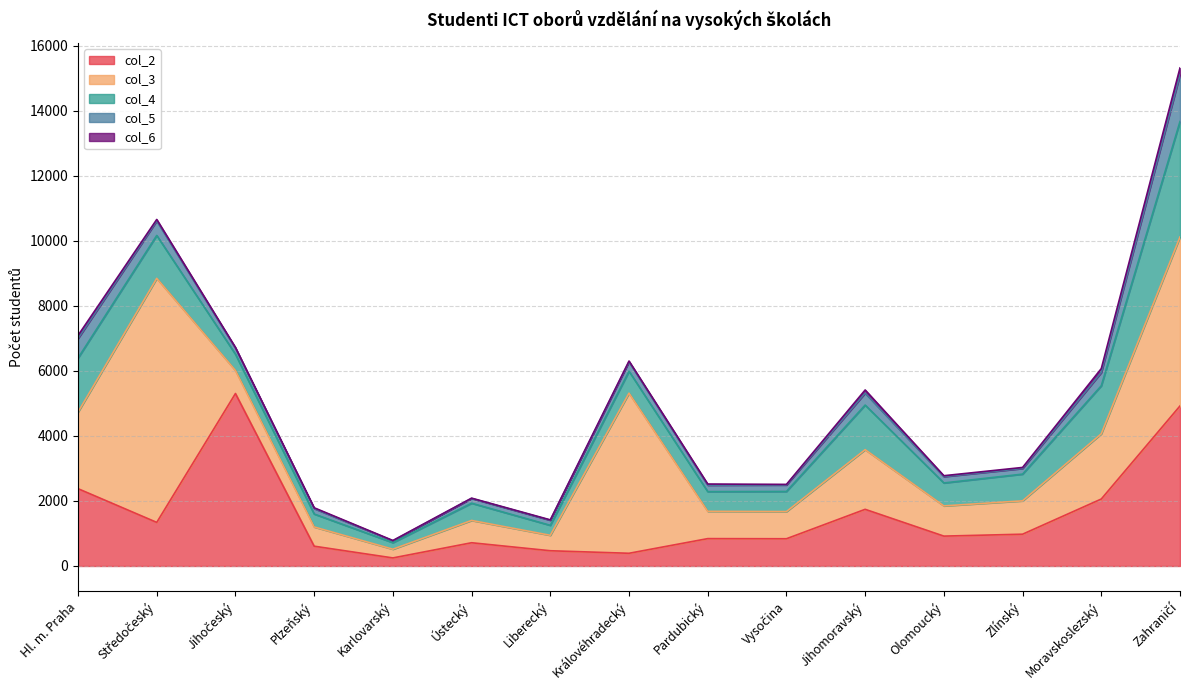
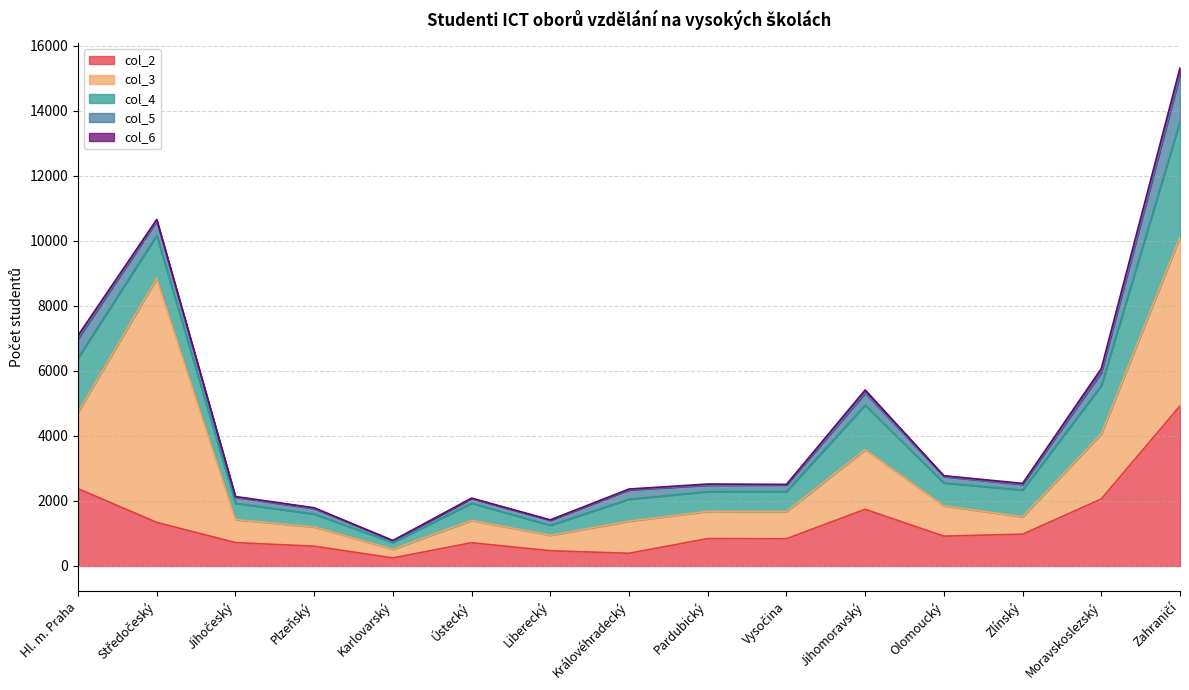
  {
    "col_2": {
      "Hl. m. Praha": 2400,
      "Středočeský": 1300,
-     "Jihočeský": 5300,
+     "Jihočeský": 700,
      "Plzeňský": 600,
      "Karlovarský": 200,
      "Ústecký": 700,
      "Liberecký": 500,
      "Královéhradecký": 400,
      "Pardubický": 800,
      "Vysočina": 800,
      "Jihomoravský": 1700,
      "Olomoucký": 900,
      "Zlínský": 1000,
      "Moravskoslezský": 2100,
      "Zahraničí": 4900
    },
    "col_3": {
      "Hl. m. Praha": 2400,
      "Středočeský": 7500,
      "Jihočeský": 700,
      "Plzeňský": 600,
      "Karlovarský": 300,
      "Ústecký": 700,
      "Liberecký": 500,
-     "Královéhradecký": 4900,
+     "Královéhradecký": 1000,
      "Pardubický": 800,
      "Vysočina": 800,
      "Jihomoravský": 1800,
      "Olomoucký": 900,
-     "Zlínský": 1000,
+     "Zlínský": 500,
      "Moravskoslezský": 2000,
      "Zahraničí": 5200
    },
    "col_6": {
      "Hl. m. Praha": 100,
      "Jihomoravský": 100,
      "Moravskoslezský": 100,
      "Zahraničí": 200
    }
  }
